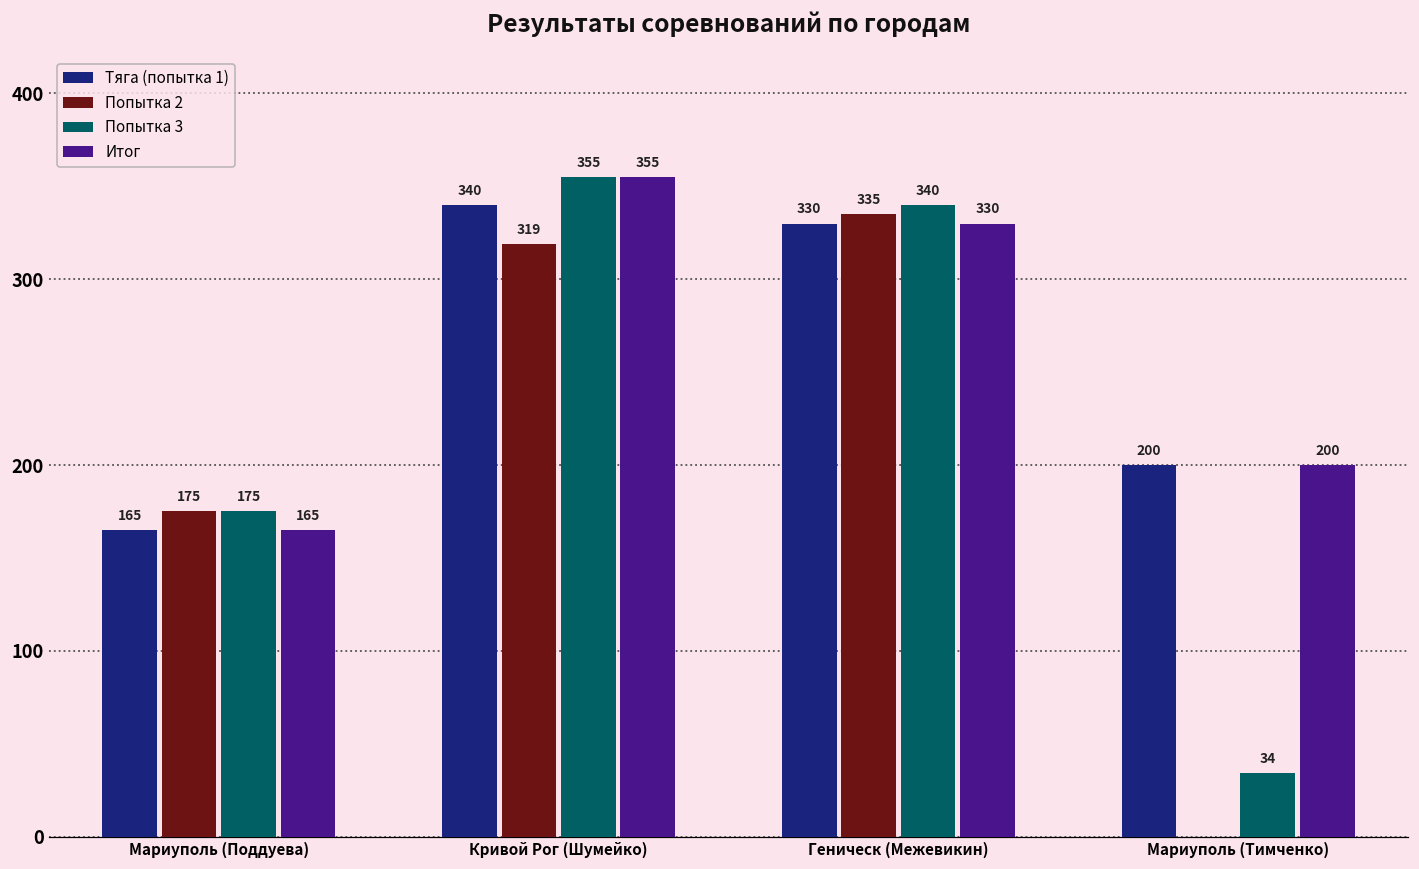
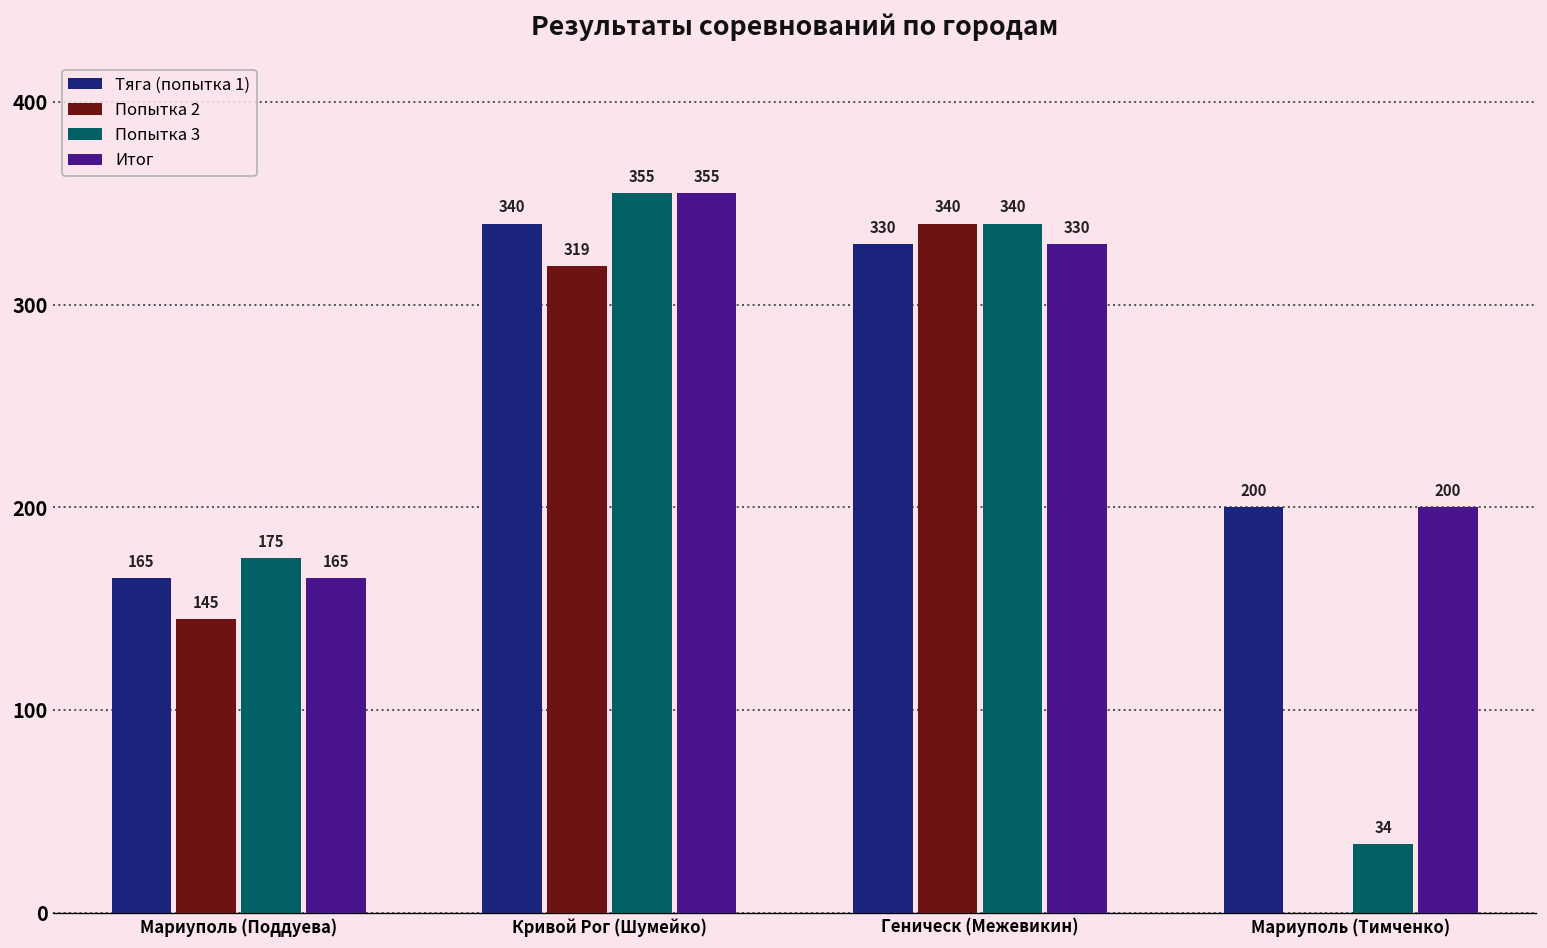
  {
    "Попытка 2": {
-     "Мариуполь (Поддуева)": 175,
+     "Мариуполь (Поддуева)": 145,
      "Кривой Рог (Шумейко)": 319,
-     "Геническ (Межевикин)": 335
+     "Геническ (Межевикин)": 340
    },
    "Попытка 3": {
      "Мариуполь (Поддуева)": 175,
      "Кривой Рог (Шумейко)": 355,
      "Геническ (Межевикин)": 340,
      "Мариуполь (Тимченко)": 34
    }
  }
